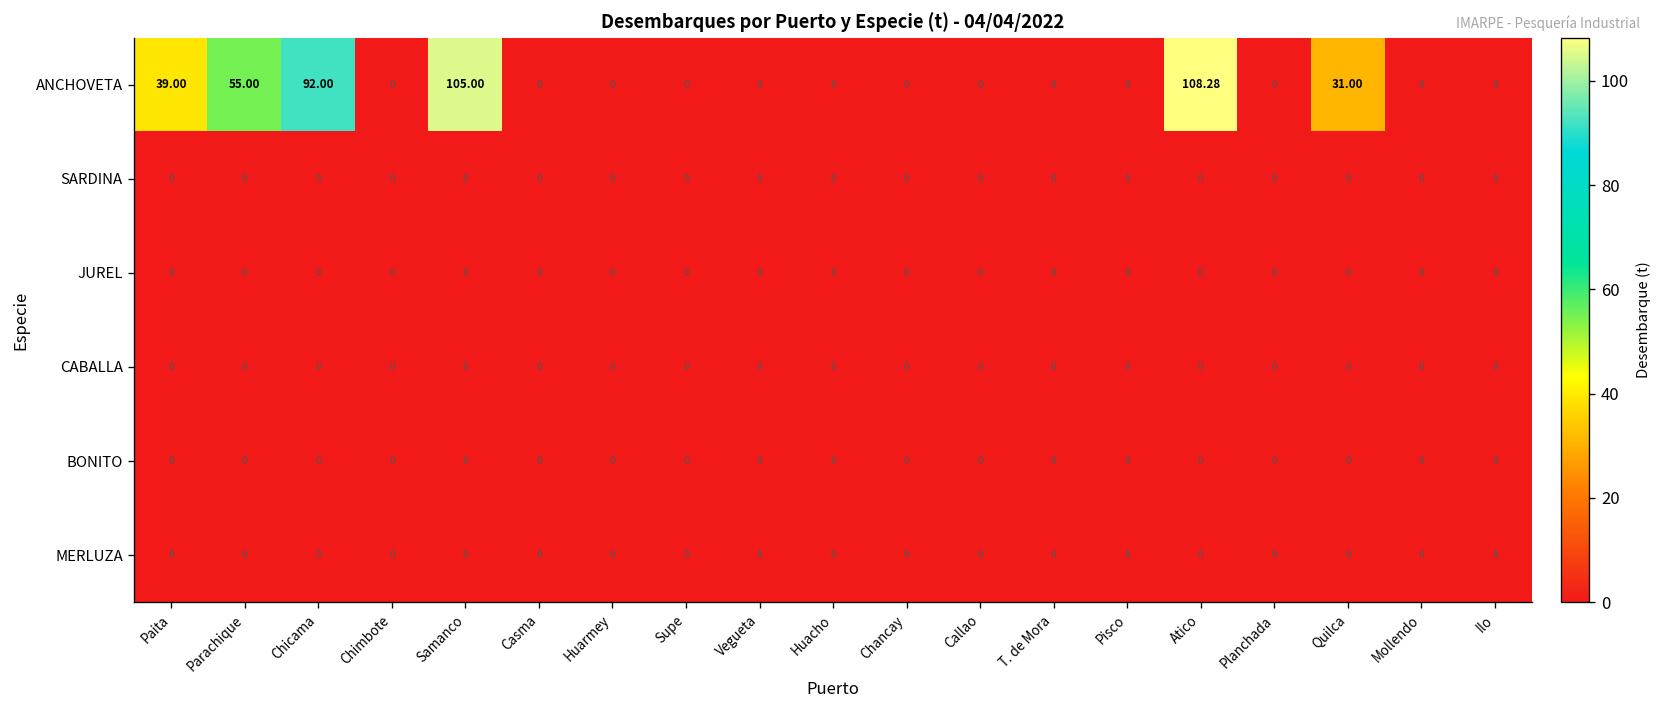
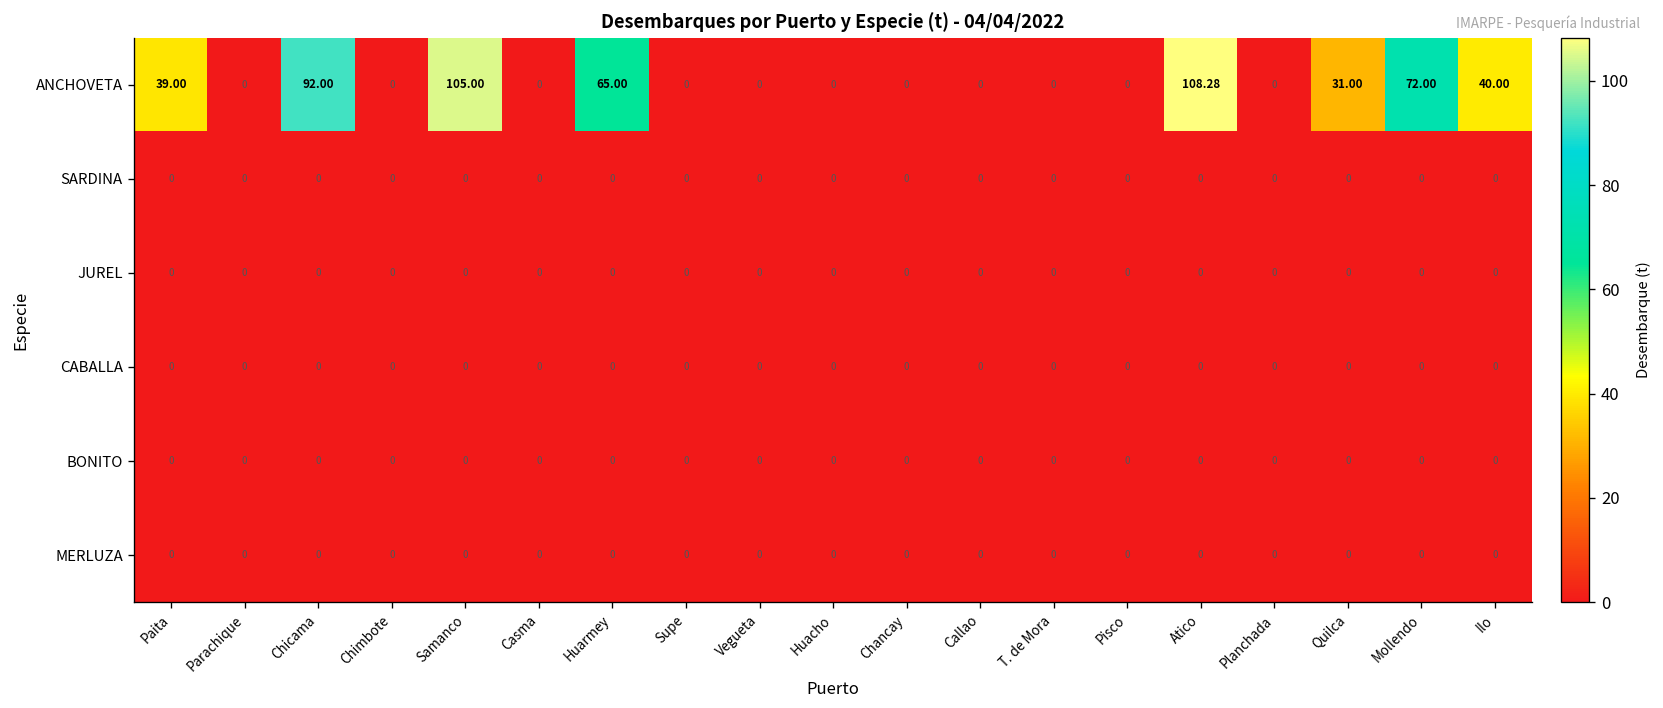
  {
    "ANCHOVETA": {
      "Paita": 39.00,
-     "Parachique": 55.00,
+     "Parachique": 0,
      "Chicama": 92.00,
      "Chimbote": 0,
      "Samanco": 105.00,
      "Casma": 0,
-     "Huarmey": 0,
+     "Huarmey": 65.00,
      "Supe": 0,
      "Vegueta": 0,
      "Huacho": 0,
      "Chancay": 0,
      "Callao": 0,
      "T. de Mora": 0,
      "Pisco": 0,
      "Atico": 108.28,
      "Planchada": 0,
      "Quilca": 31.00,
-     "Mollendo": 0,
-     "Ilo": 0
+     "Mollendo": 72.00,
+     "Ilo": 40.00
    },
    "SARDINA": {
      "Paita": 0,
      "Parachique": 0,
      "Chicama": 0,
      "Chimbote": 0,
      "Samanco": 0,
      "Casma": 0,
      "Huarmey": 0,
      "Supe": 0,
      "Vegueta": 0,
      "Huacho": 0,
      "Chancay": 0,
      "Callao": 0,
      "T. de Mora": 0,
      "Pisco": 0,
      "Atico": 0,
      "Planchada": 0,
      "Quilca": 0,
      "Mollendo": 0,
      "Ilo": 0
    },
    "JUREL": {
      "Paita": 0,
      "Parachique": 0,
      "Chicama": 0,
      "Chimbote": 0,
      "Samanco": 0,
      "Casma": 0,
      "Huarmey": 0,
      "Supe": 0,
      "Vegueta": 0,
      "Huacho": 0,
      "Chancay": 0,
      "Callao": 0,
      "T. de Mora": 0,
      "Pisco": 0,
      "Atico": 0,
      "Planchada": 0,
      "Quilca": 0,
      "Mollendo": 0,
      "Ilo": 0
    },
    "CABALLA": {
      "Paita": 0,
      "Parachique": 0,
      "Chicama": 0,
      "Chimbote": 0,
      "Samanco": 0,
      "Casma": 0,
      "Huarmey": 0,
      "Supe": 0,
      "Vegueta": 0,
      "Huacho": 0,
      "Chancay": 0,
      "Callao": 0,
      "T. de Mora": 0,
      "Pisco": 0,
      "Atico": 0,
      "Planchada": 0,
      "Quilca": 0,
      "Mollendo": 0,
      "Ilo": 0
    },
    "BONITO": {
      "Paita": 0,
      "Parachique": 0,
      "Chicama": 0,
      "Chimbote": 0,
      "Samanco": 0,
      "Casma": 0,
      "Huarmey": 0,
      "Supe": 0,
      "Vegueta": 0,
      "Huacho": 0,
      "Chancay": 0,
      "Callao": 0,
      "T. de Mora": 0,
      "Pisco": 0,
      "Atico": 0,
      "Planchada": 0,
      "Quilca": 0,
      "Mollendo": 0,
      "Ilo": 0
    },
    "MERLUZA": {
      "Paita": 0,
      "Parachique": 0,
      "Chicama": 0,
      "Chimbote": 0,
      "Samanco": 0,
      "Casma": 0,
      "Huarmey": 0,
      "Supe": 0,
      "Vegueta": 0,
      "Huacho": 0,
      "Chancay": 0,
      "Callao": 0,
      "T. de Mora": 0,
      "Pisco": 0,
      "Atico": 0,
      "Planchada": 0,
      "Quilca": 0,
      "Mollendo": 0,
      "Ilo": 0
    }
  }
